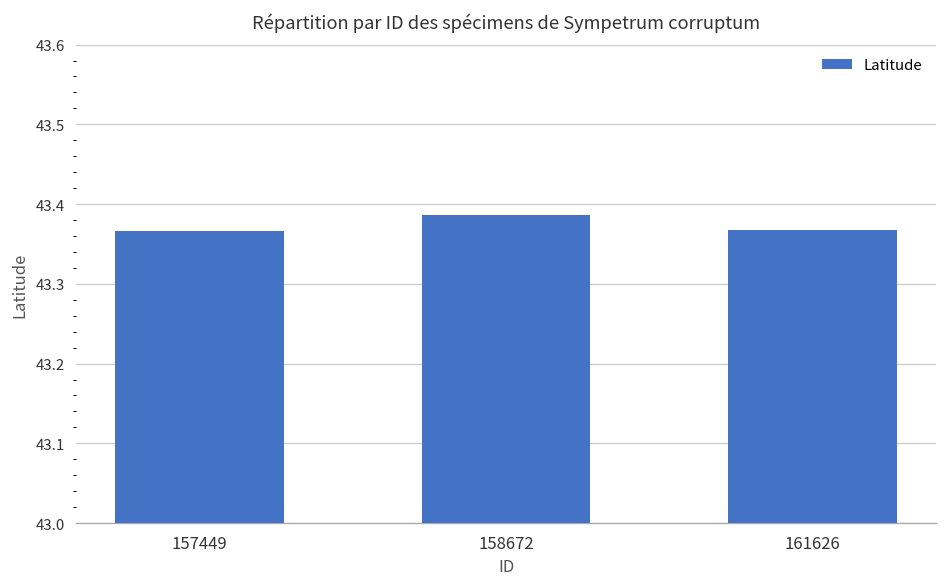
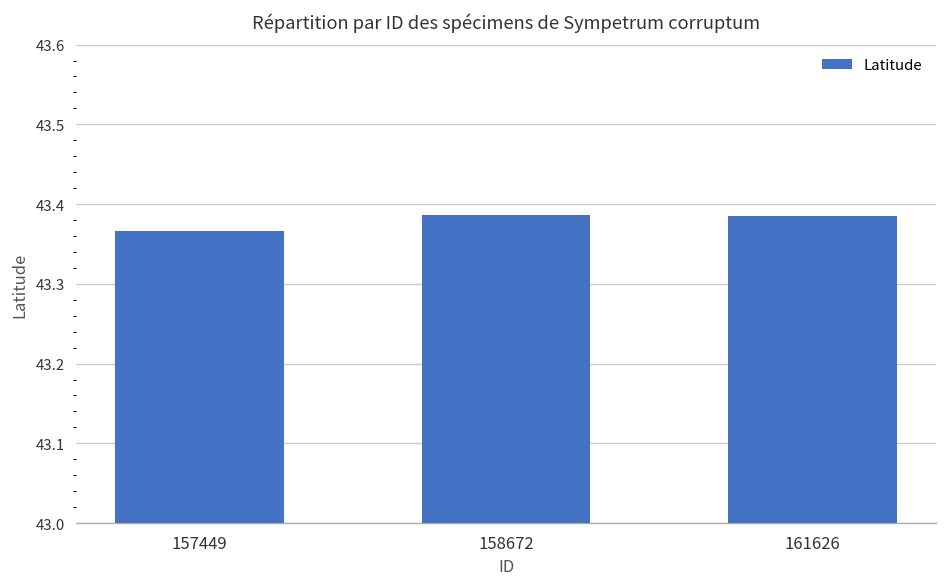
  {
    "157449": 43.37,
    "158672": 43.39,
-   "161626": 43.37
+   "161626": 43.39
  }
